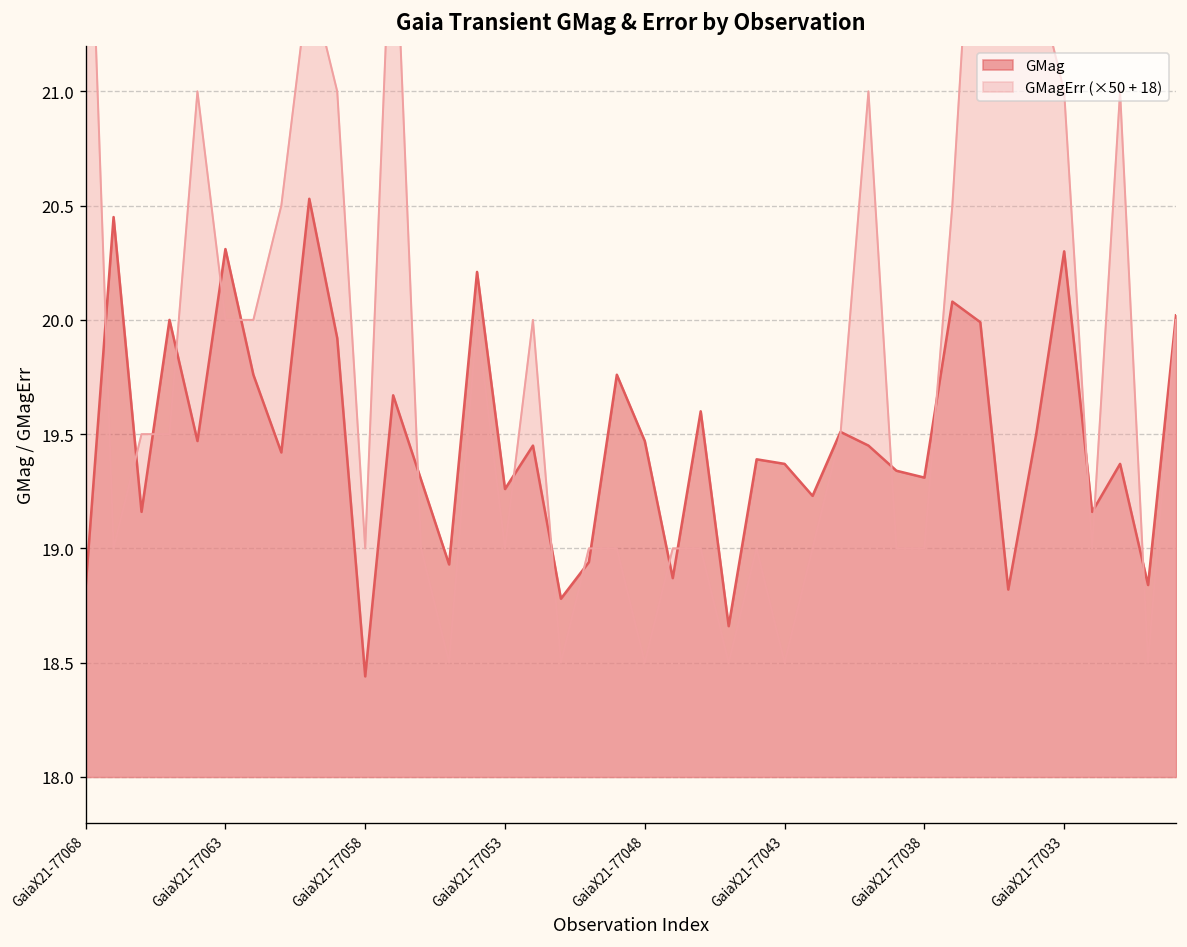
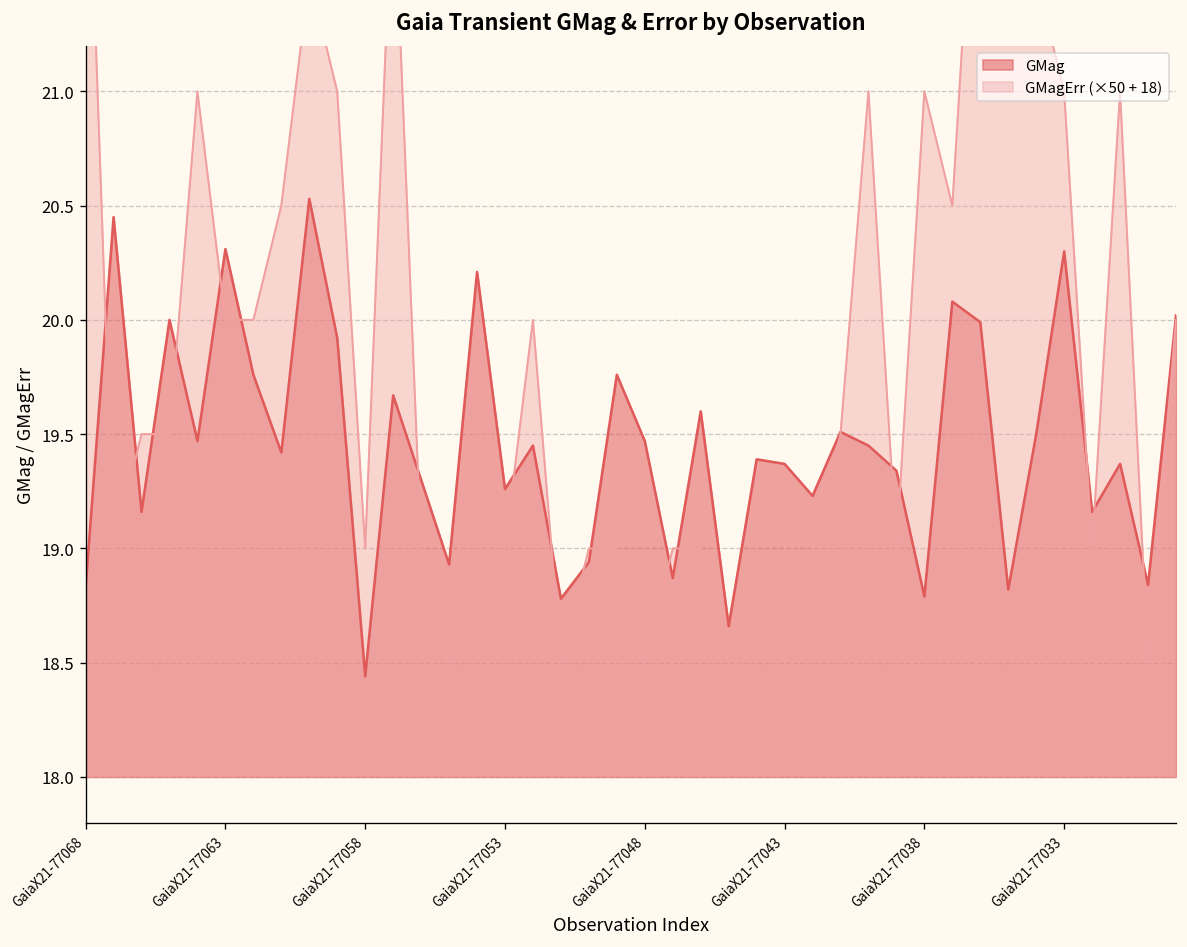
  {
    "GMag": {
      "GaiaX21-77068": 18.83,
      "GaiaX21-77063": 20.31,
      "GaiaX21-77058": 18.44,
      "GaiaX21-77053": 19.26,
      "GaiaX21-77048": 19.47,
      "GaiaX21-77043": 19.37,
-     "GaiaX21-77038": 19.31,
+     "GaiaX21-77038": 18.79,
      "GaiaX21-77033": 20.30
    },
    "GMagErr (×50 + 18)": {
      "GaiaX21-77063": 20.00,
      "GaiaX21-77058": 19.00,
      "GaiaX21-77053": 19.00,
      "GaiaX21-77048": 18.50,
      "GaiaX21-77043": 18.50,
-     "GaiaX21-77038": 19.00
+     "GaiaX21-77038": 21.00
    }
  }
